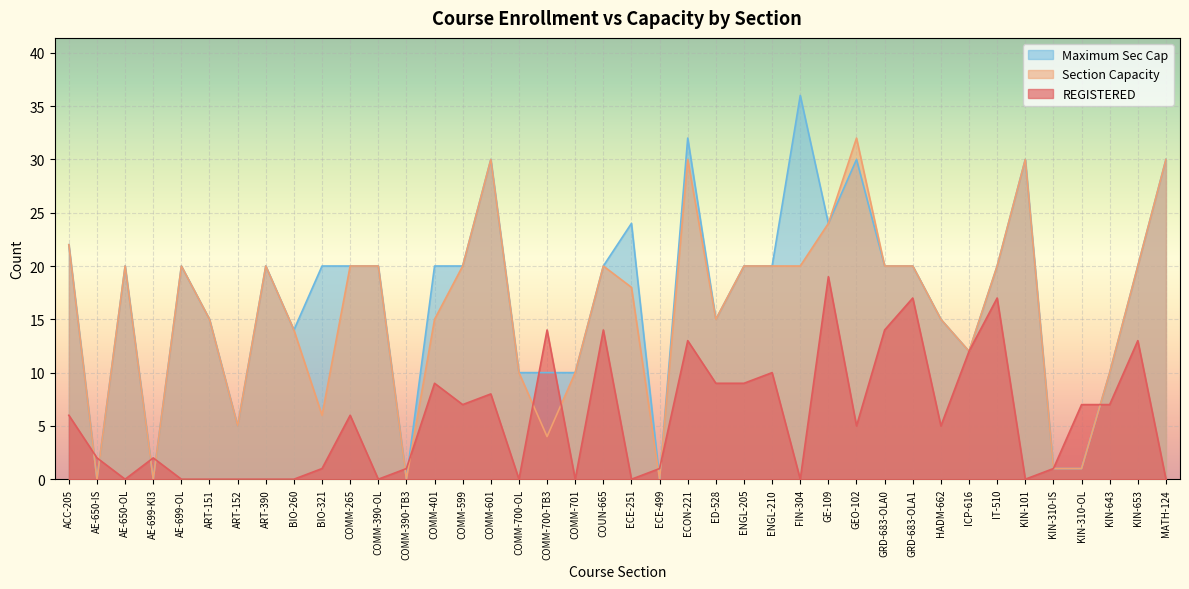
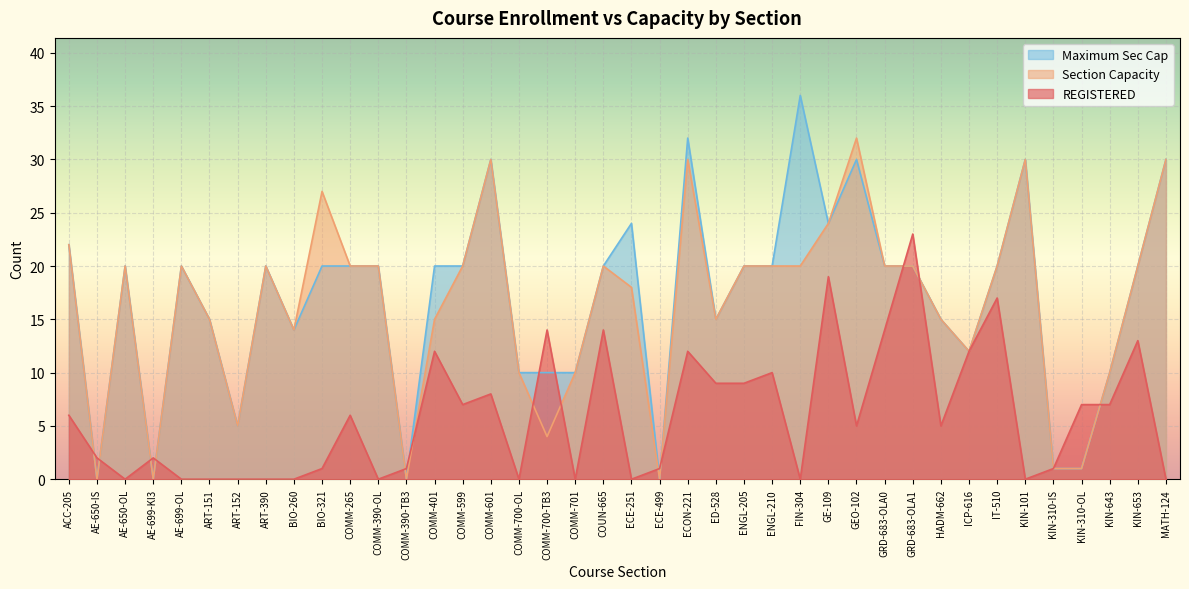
  {
    "Maximum Sec Cap": {
      "BIO-321": 20,
      "COMM-401": 20,
      "COMM-700-TB3": 10,
      "ECE-251": 24,
      "ECON-221": 32,
      "FIN-304": 36,
      "GEO-102": 30
    },
    "Section Capacity": {
-     "BIO-321": 6,
+     "BIO-321": 27,
      "COMM-401": 15,
      "COMM-700-TB3": 4,
      "ECE-251": 18,
      "ECON-221": 30,
      "FIN-304": 20,
      "GEO-102": 32
    },
    "REGISTERED": {
      "ACC-205": 6,
      "AE-650-IS": 2,
      "AE-650-OL": 0,
      "AE-699-KI3": 2,
      "AE-699-OL": 0,
      "ART-151": 0,
      "ART-152": 0,
      "ART-390": 0,
      "BIO-260": 0,
      "BIO-321": 1,
      "COMM-265": 6,
      "COMM-390-OL": 0,
      "COMM-390-TB3": 1,
-     "COMM-401": 9,
+     "COMM-401": 12,
      "COMM-599": 7,
      "COMM-601": 8,
      "COMM-700-OL": 0,
      "COMM-700-TB3": 14,
      "COMM-701": 0,
      "COUN-665": 14,
      "ECE-251": 0,
      "ECE-499": 1,
-     "ECON-221": 13,
+     "ECON-221": 12,
      "ED-528": 9,
      "ENGL-205": 9,
      "ENGL-210": 10,
      "FIN-304": 0,
      "GE-109": 19,
      "GEO-102": 5,
      "GRD-683-OLA0": 14,
-     "GRD-683-OLA1": 17,
+     "GRD-683-OLA1": 23,
      "HADM-662": 5,
      "IT-510": 17,
      "KIN-101": 0,
      "KIN-310-OL": 7,
      "KIN-643": 7,
      "KIN-653": 13,
      "MATH-124": 0
    }
  }
